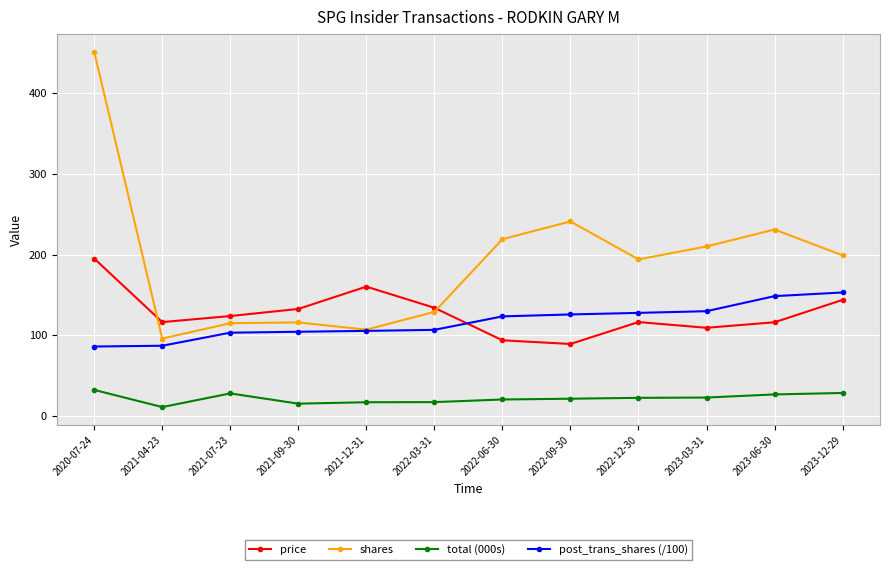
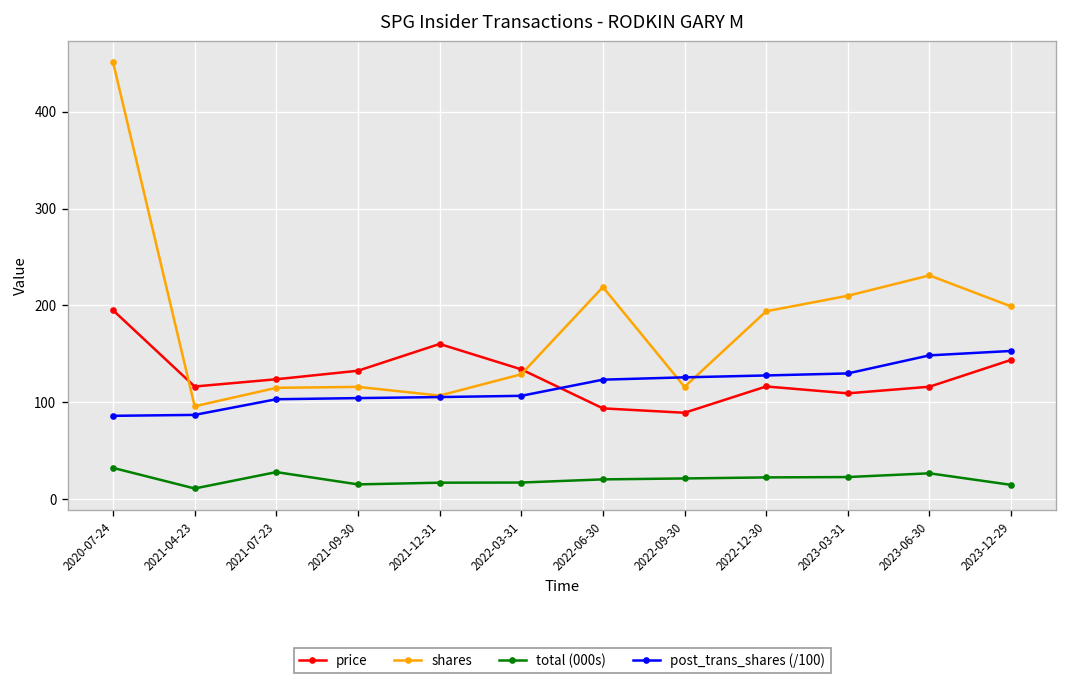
  {
    "price": {
      "2020-07-24": 200,
      "2021-04-23": 120,
      "2021-07-23": 120,
      "2021-09-30": 130,
      "2021-12-31": 160,
      "2022-03-31": 130,
      "2022-06-30": 90,
      "2022-09-30": 90,
      "2022-12-30": 120,
      "2023-03-31": 110,
      "2023-06-30": 120,
      "2023-12-29": 140
    },
    "shares": {
      "2020-07-24": 450,
      "2021-04-23": 100,
      "2021-07-23": 120,
      "2021-09-30": 120,
      "2022-03-31": 130,
      "2022-06-30": 220,
-     "2022-09-30": 240,
+     "2022-09-30": 120,
      "2022-12-30": 190,
      "2023-03-31": 210,
      "2023-06-30": 230,
      "2023-12-29": 200
    },
    "total (000s)": {
      "2020-07-24": 30,
      "2021-04-23": 10,
      "2021-07-23": 30,
      "2021-09-30": 20,
      "2021-12-31": 20,
      "2022-03-31": 20,
      "2022-06-30": 20,
      "2022-09-30": 20,
      "2022-12-30": 20,
      "2023-03-31": 20,
      "2023-06-30": 30,
-     "2023-12-29": 30
+     "2023-12-29": 10
    },
    "post_trans_shares (/100)": {
      "2020-07-24": 90,
      "2021-04-23": 90,
      "2021-07-23": 100,
      "2021-09-30": 100,
      "2022-03-31": 110,
      "2022-06-30": 120,
      "2022-09-30": 130,
      "2022-12-30": 130,
      "2023-03-31": 130,
      "2023-06-30": 150,
      "2023-12-29": 150
    }
  }
